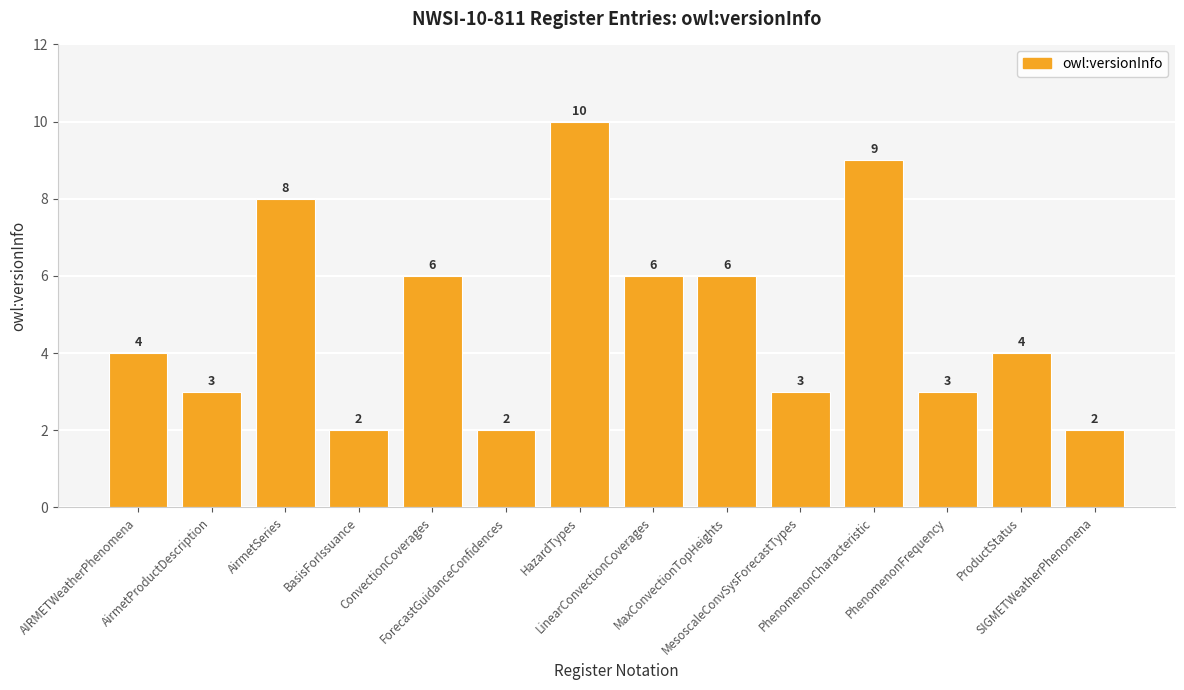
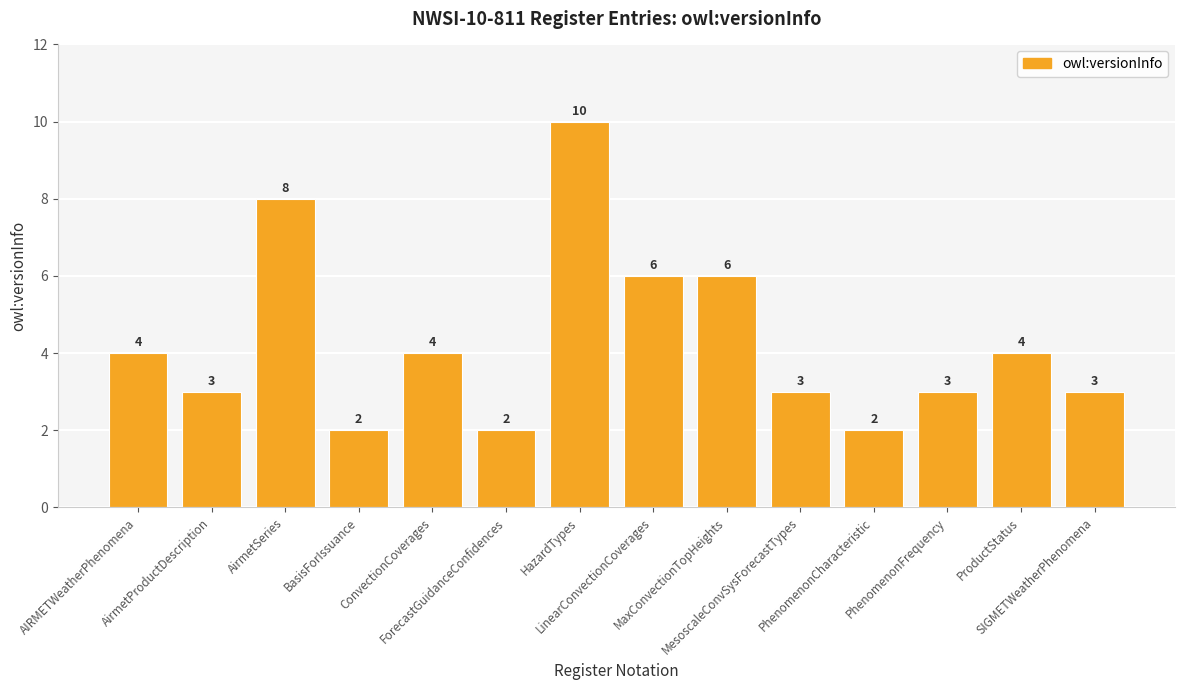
  {
    "AIRMETWeatherPhenomena": 4,
    "AirmetProductDescription": 3,
    "AirmetSeries": 8,
    "BasisForIssuance": 2,
-   "ConvectionCoverages": 6,
+   "ConvectionCoverages": 4,
    "ForecastGuidanceConfidences": 2,
    "HazardTypes": 10,
    "LinearConvectionCoverages": 6,
    "MaxConvectionTopHeights": 6,
    "MesoscaleConvSysForecastTypes": 3,
-   "PhenomenonCharacteristic": 9,
+   "PhenomenonCharacteristic": 2,
    "PhenomenonFrequency": 3,
    "ProductStatus": 4,
-   "SIGMETWeatherPhenomena": 2
+   "SIGMETWeatherPhenomena": 3
  }
